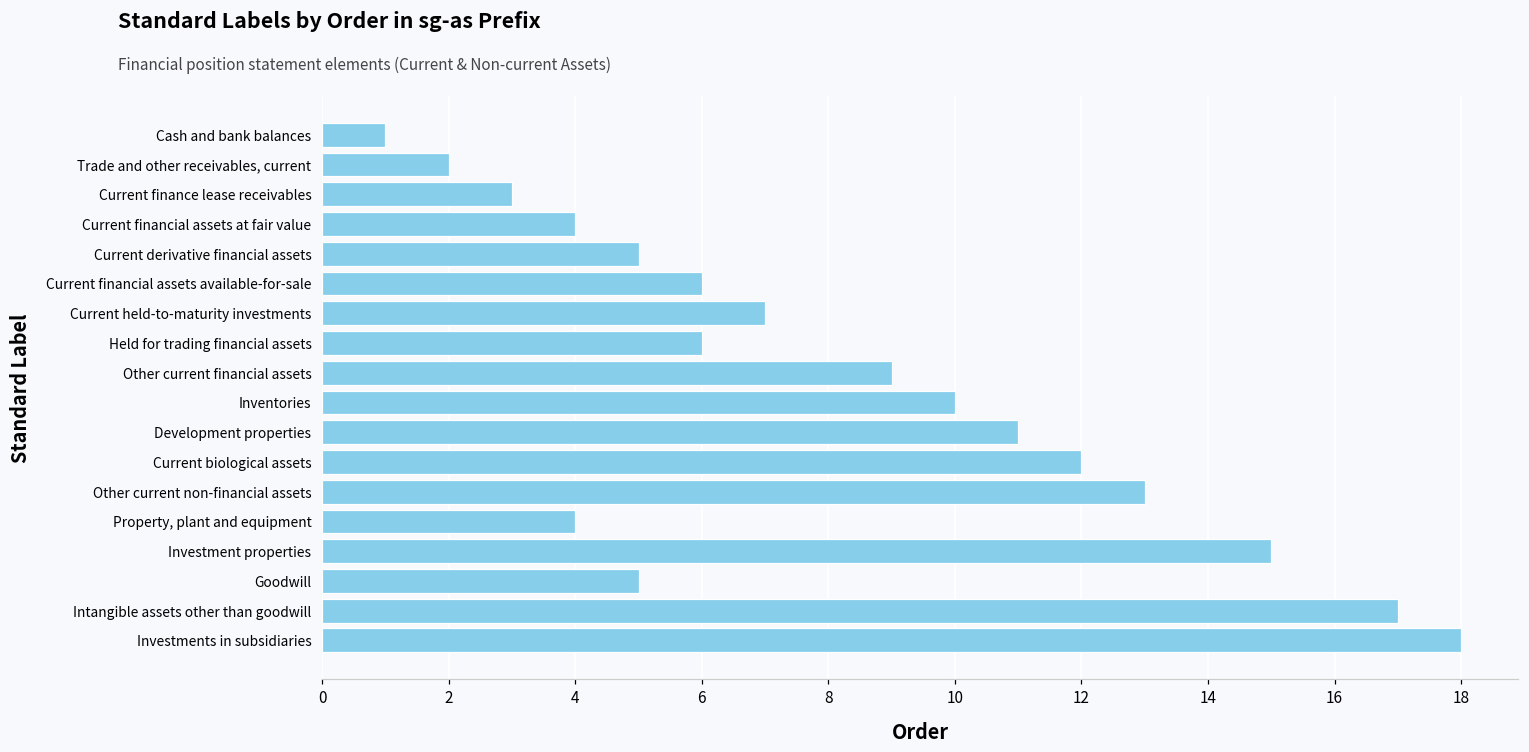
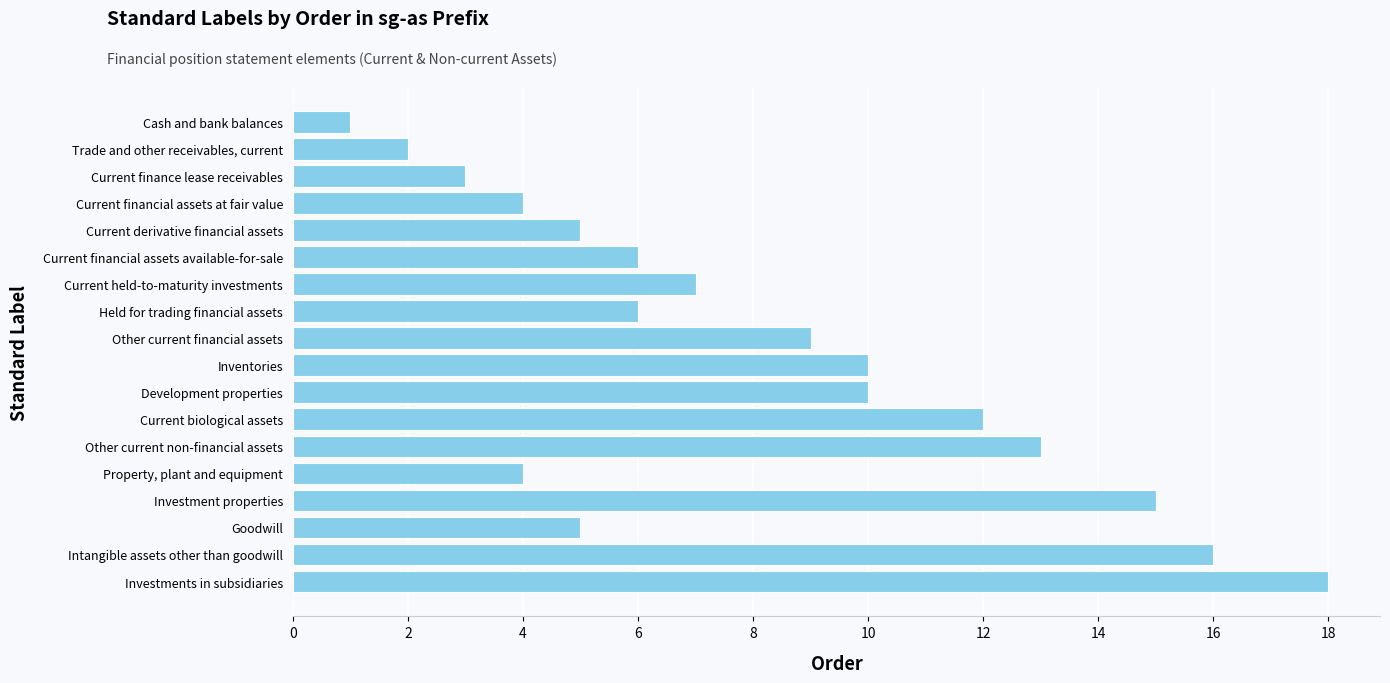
  {
    "Cash and bank balances": 1,
    "Trade and other receivables, current": 2,
    "Current finance lease receivables": 3,
    "Current financial assets at fair value": 4,
    "Current derivative financial assets": 5,
    "Current financial assets available-for-sale": 6,
    "Current held-to-maturity investments": 7,
    "Held for trading financial assets": 6,
    "Other current financial assets": 9,
    "Inventories": 10,
-   "Development properties": 11,
+   "Development properties": 10,
    "Current biological assets": 12,
    "Other current non-financial assets": 13,
    "Property, plant and equipment": 4,
    "Investment properties": 15,
    "Goodwill": 5,
-   "Intangible assets other than goodwill": 17,
+   "Intangible assets other than goodwill": 16,
    "Investments in subsidiaries": 18
  }
